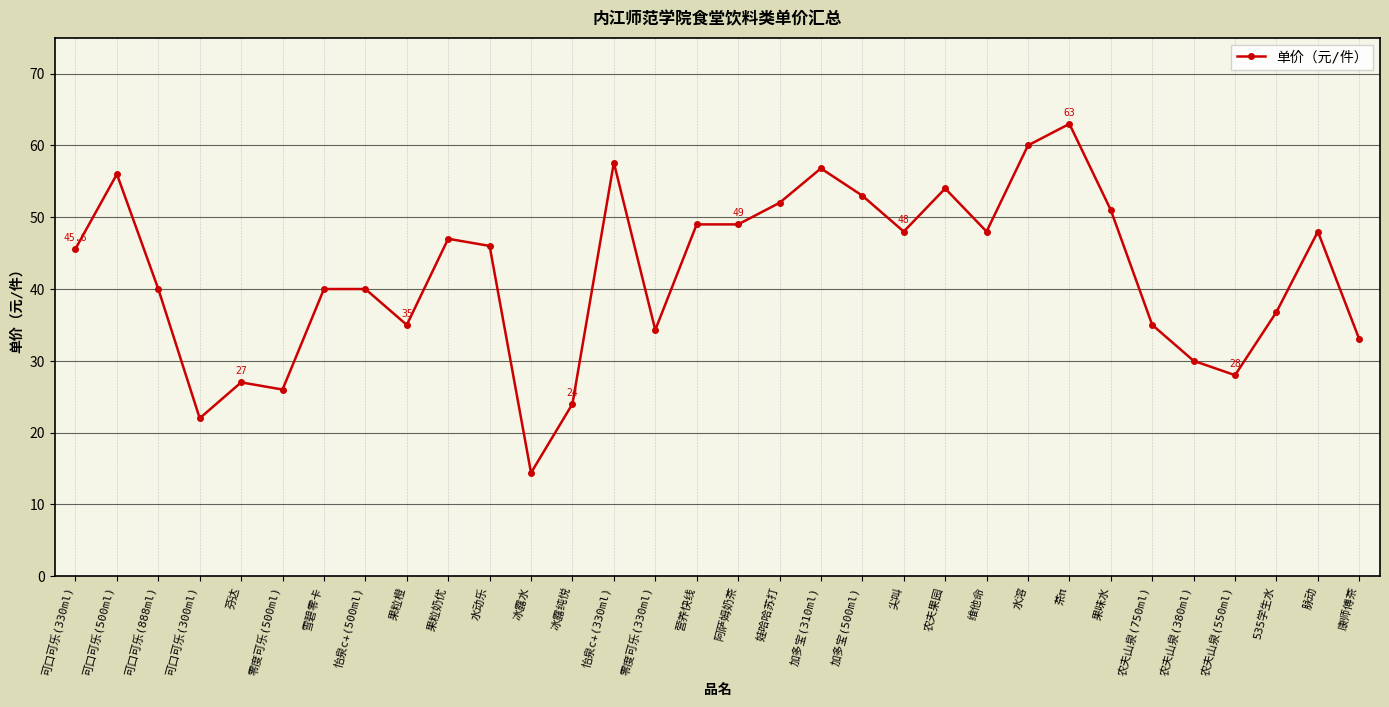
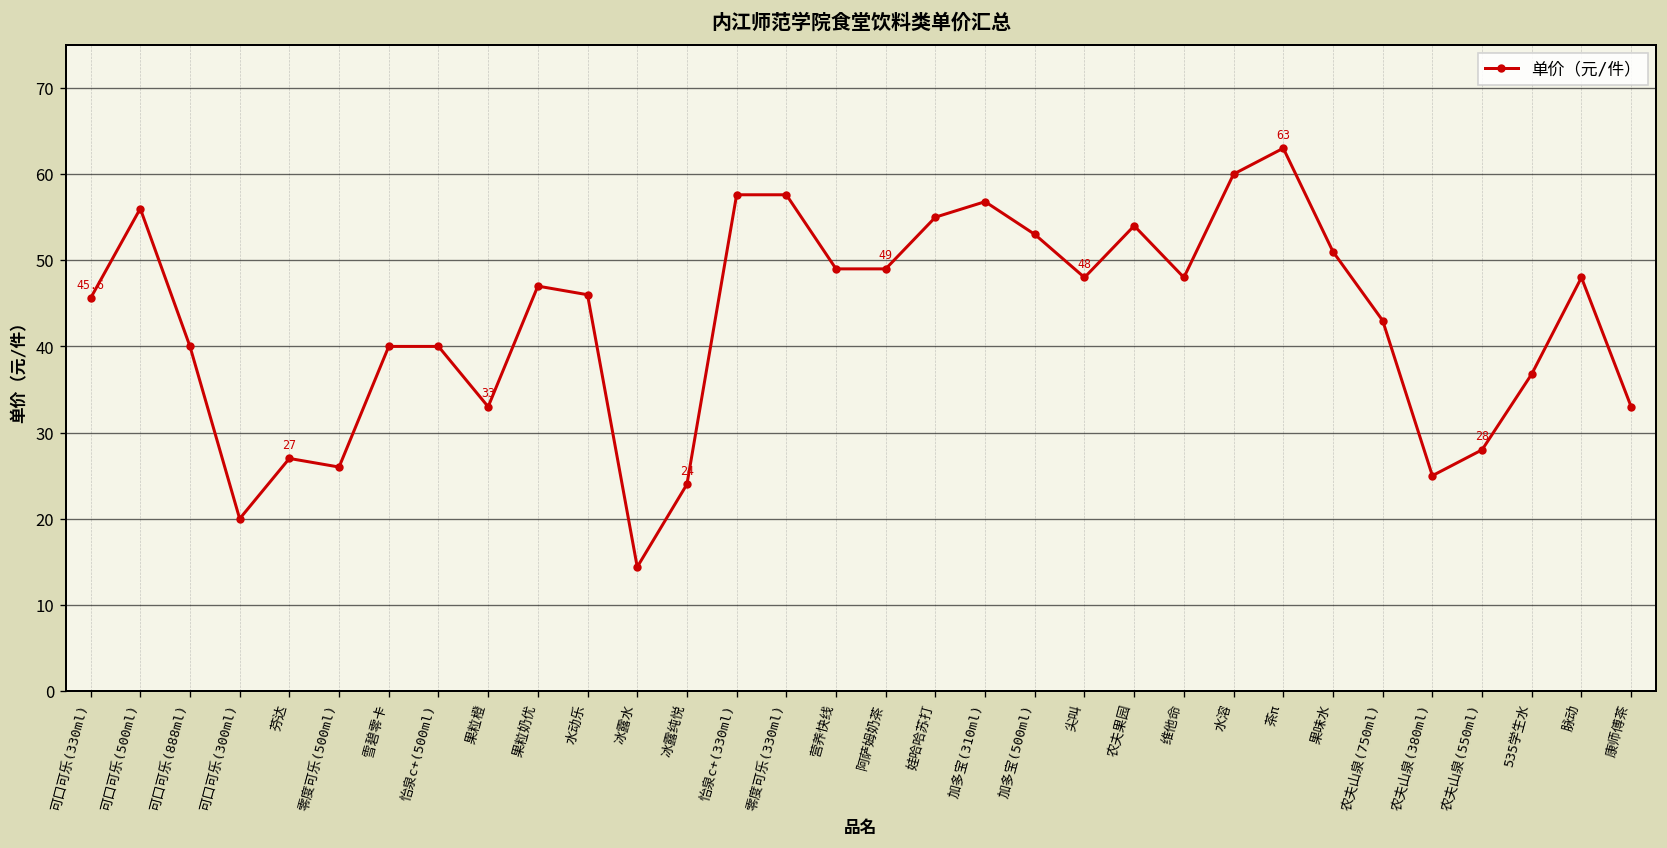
  {
    "可口可乐(330ml)": 45.6,
-   "可口可乐(300ml)": 22,
+   "可口可乐(300ml)": 20,
    "芬达": 27,
-   "果粒橙": 35,
+   "果粒橙": 33,
    "冰露纯悦": 24,
-   "零度可乐(330ml)": 34,
+   "零度可乐(330ml)": 58,
    "阿萨姆奶茶": 49,
-   "娃哈哈苏打": 52,
+   "娃哈哈苏打": 55,
    "尖叫": 48,
    "茶π": 63,
-   "农夫山泉(750ml)": 35,
-   "农夫山泉(380ml)": 30,
+   "农夫山泉(750ml)": 43,
+   "农夫山泉(380ml)": 25,
    "农夫山泉(550ml)": 28
  }
